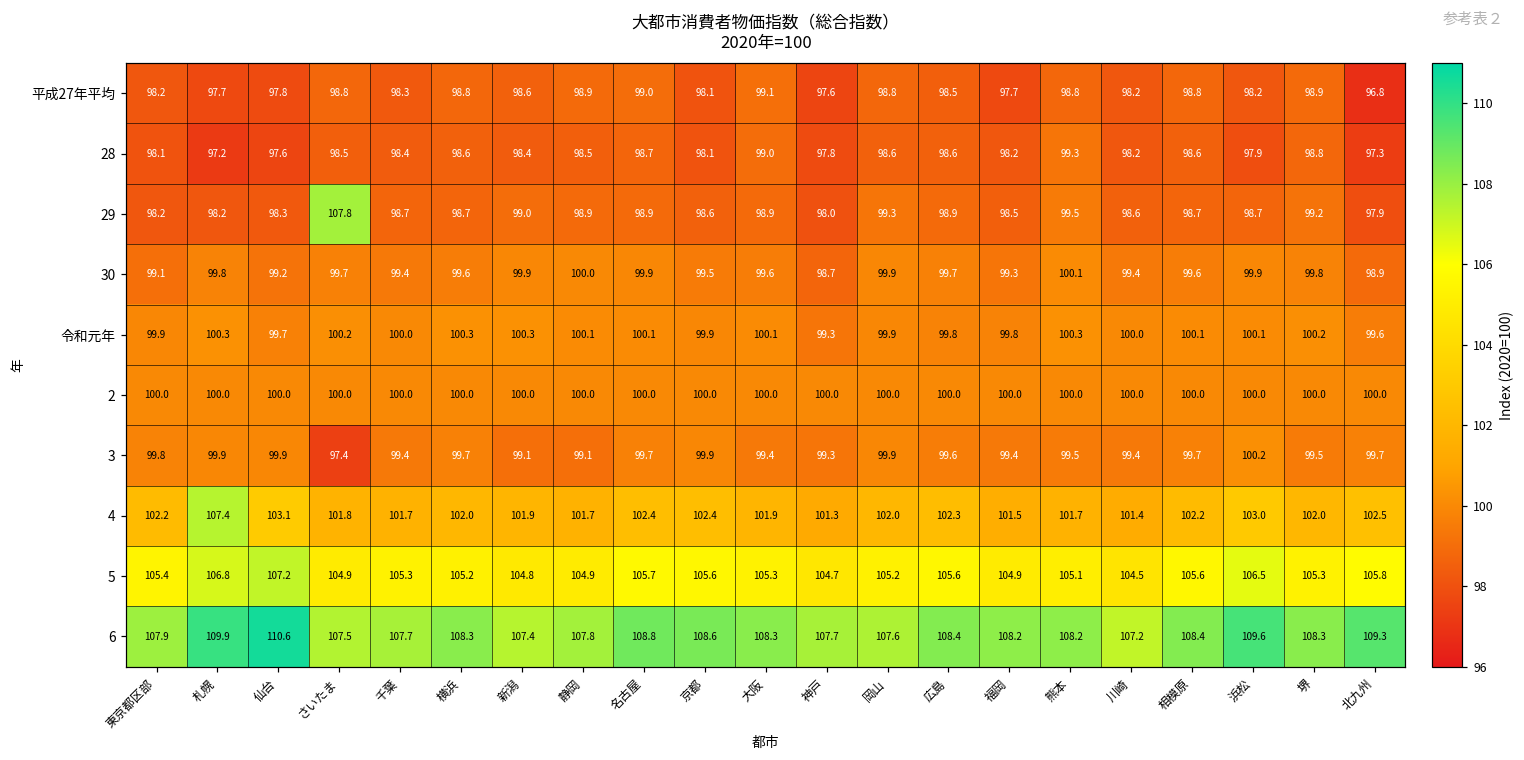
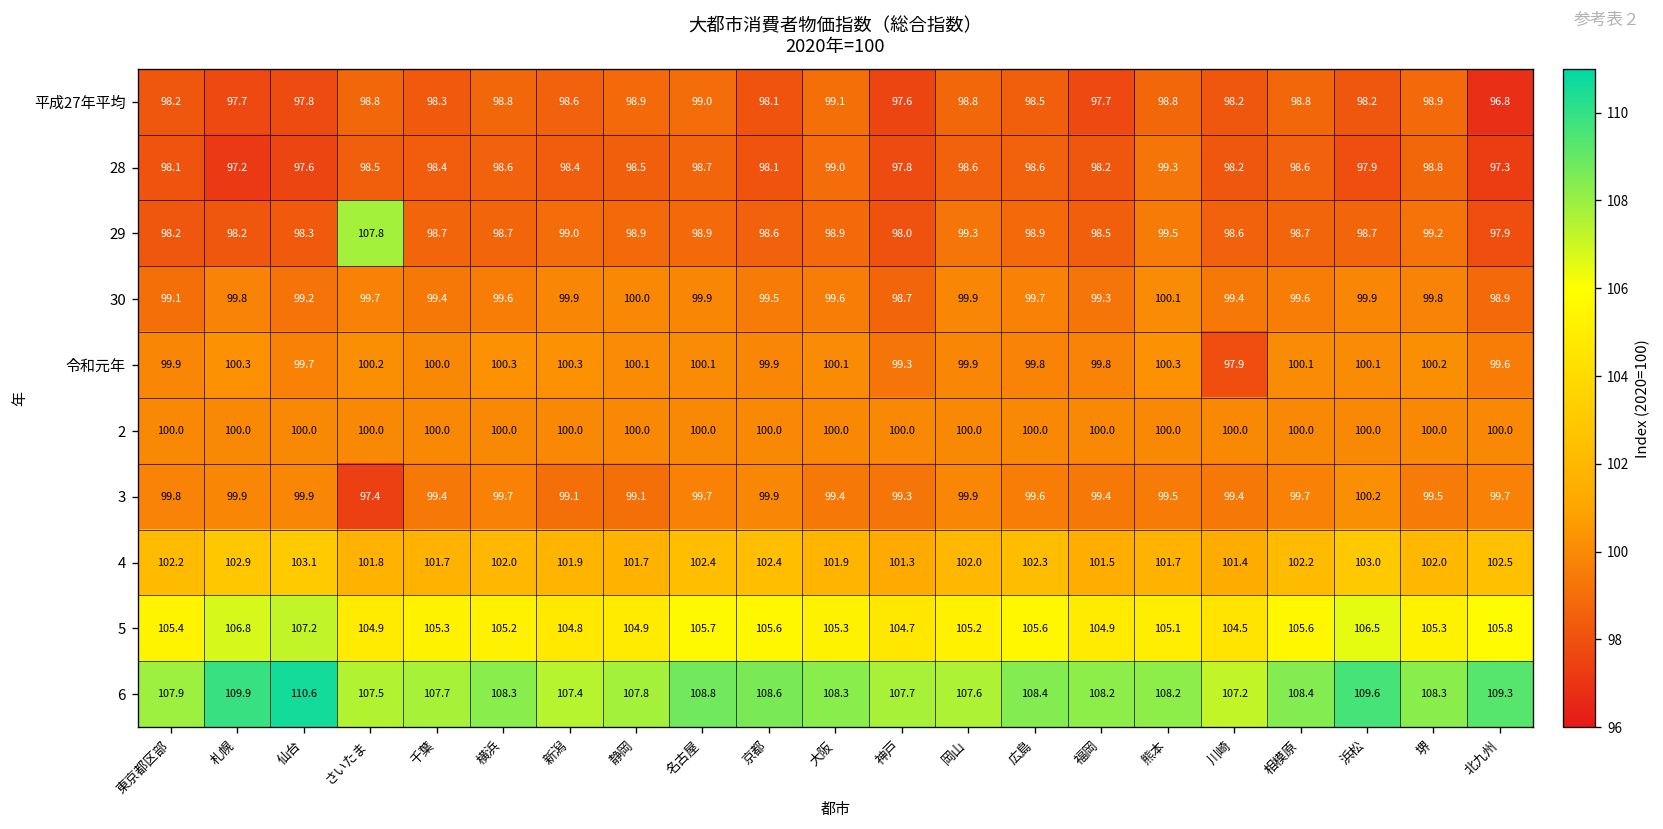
  {
    "令和元年": {
      "東京都区部": 99.9,
      "札幌": 100.3,
      "仙台": 99.7,
      "さいたま": 100.2,
      "千葉": 100.0,
      "横浜": 100.3,
      "新潟": 100.3,
      "静岡": 100.1,
      "名古屋": 100.1,
      "京都": 99.9,
      "大阪": 100.1,
      "神戸": 99.3,
      "岡山": 99.9,
      "広島": 99.8,
      "福岡": 99.8,
      "熊本": 100.3,
-     "川崎": 100.0,
+     "川崎": 97.9,
      "相模原": 100.1,
      "浜松": 100.1,
      "堺": 100.2,
      "北九州": 99.6
    },
    "4": {
      "東京都区部": 102.2,
-     "札幌": 107.4,
+     "札幌": 102.9,
      "仙台": 103.1,
      "さいたま": 101.8,
      "千葉": 101.7,
      "横浜": 102.0,
      "新潟": 101.9,
      "静岡": 101.7,
      "名古屋": 102.4,
      "京都": 102.4,
      "大阪": 101.9,
      "神戸": 101.3,
      "岡山": 102.0,
      "広島": 102.3,
      "福岡": 101.5,
      "熊本": 101.7,
      "川崎": 101.4,
      "相模原": 102.2,
      "浜松": 103.0,
      "堺": 102.0,
      "北九州": 102.5
    }
  }
